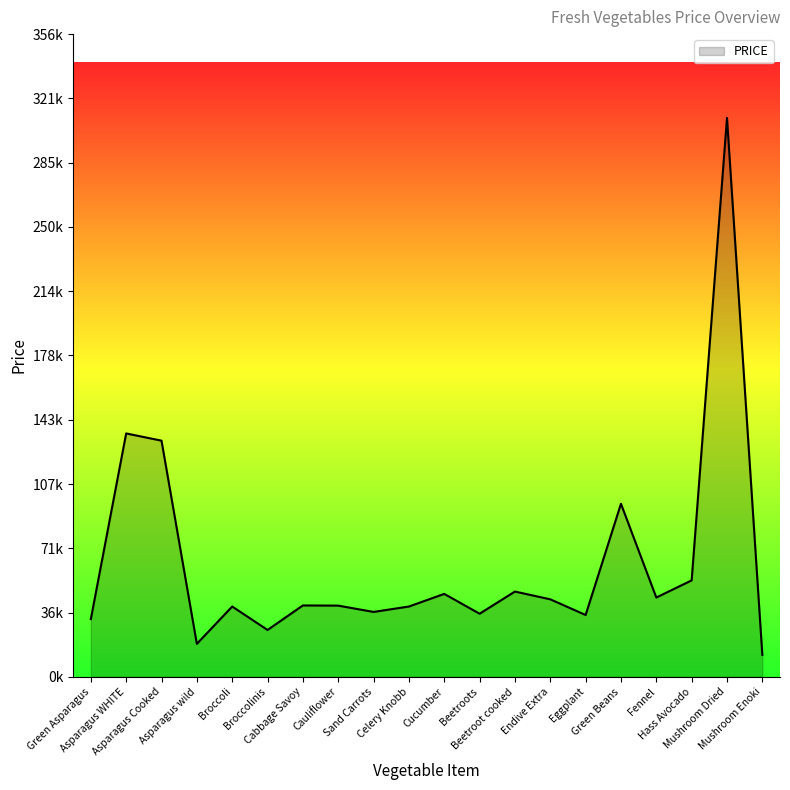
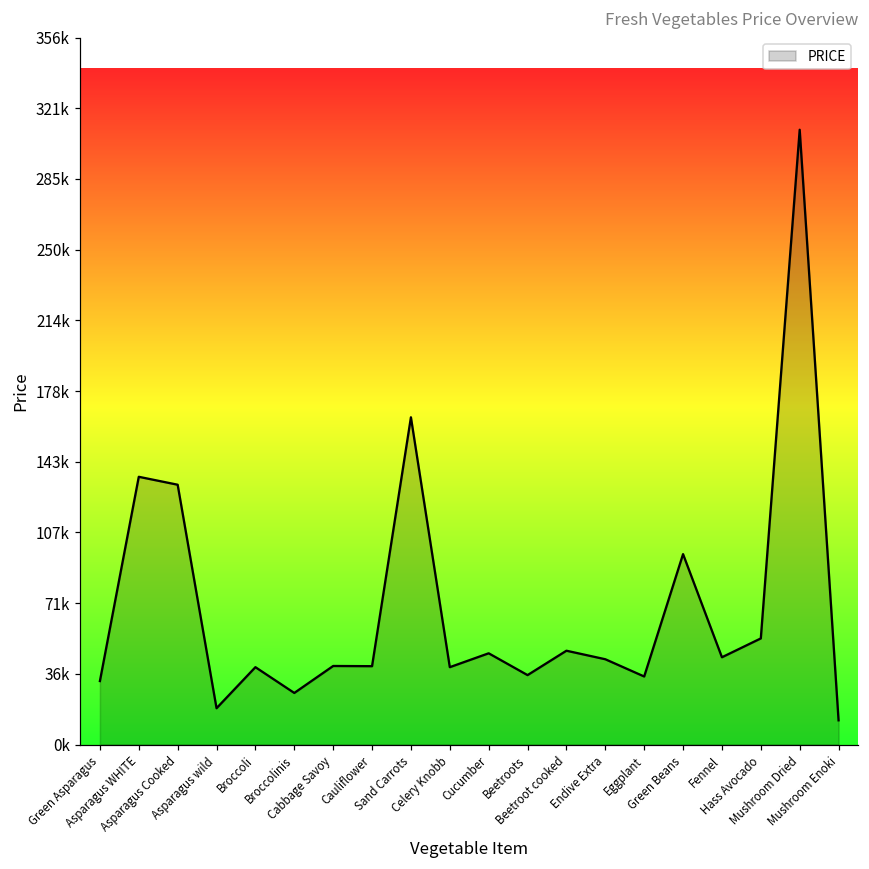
  {
    "Green Asparagus": 32000,
    "Asparagus WHITE": 135000,
    "Asparagus Cooked": 131000,
    "Asparagus wild": 18000,
    "Broccoli": 39000,
    "Broccolinis": 26000,
    "Cabbage Savoy": 40000,
    "Cauliflower": 40000,
-   "Sand Carrots": 36000,
+   "Sand Carrots": 165000,
    "Celery Knobb": 39000,
    "Cucumber": 46000,
    "Beetroots": 35000,
    "Beetroot cooked": 47000,
    "Endive Extra": 43000,
    "Eggplant": 34000,
    "Green Beans": 96000,
    "Fennel": 44000,
    "Hass Avocado": 54000,
    "Mushroom Dried": 310000,
    "Mushroom Enoki": 12000
  }
